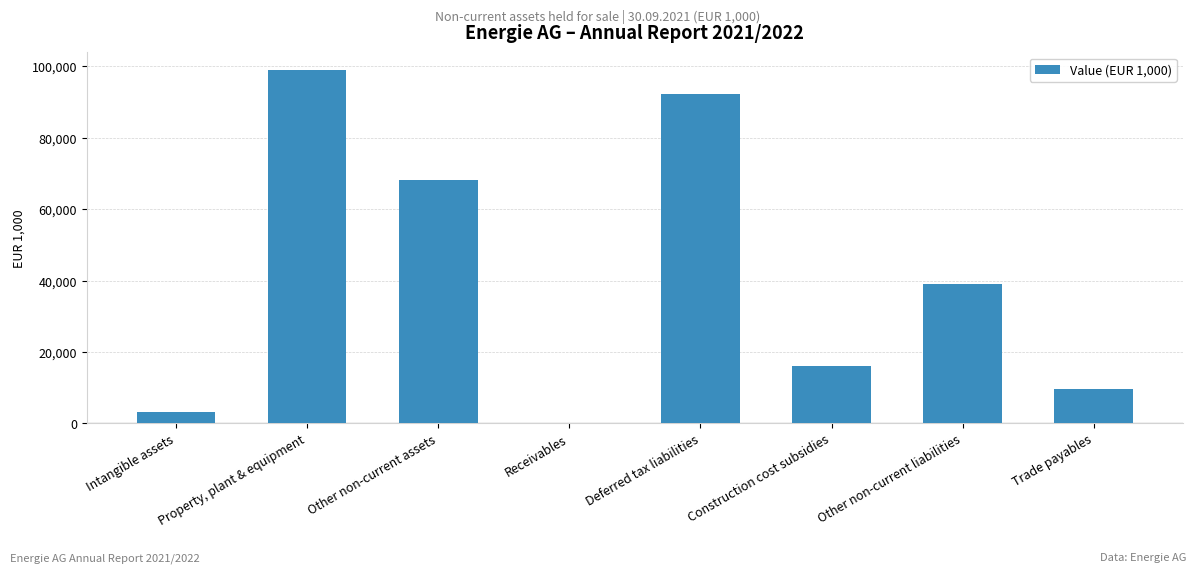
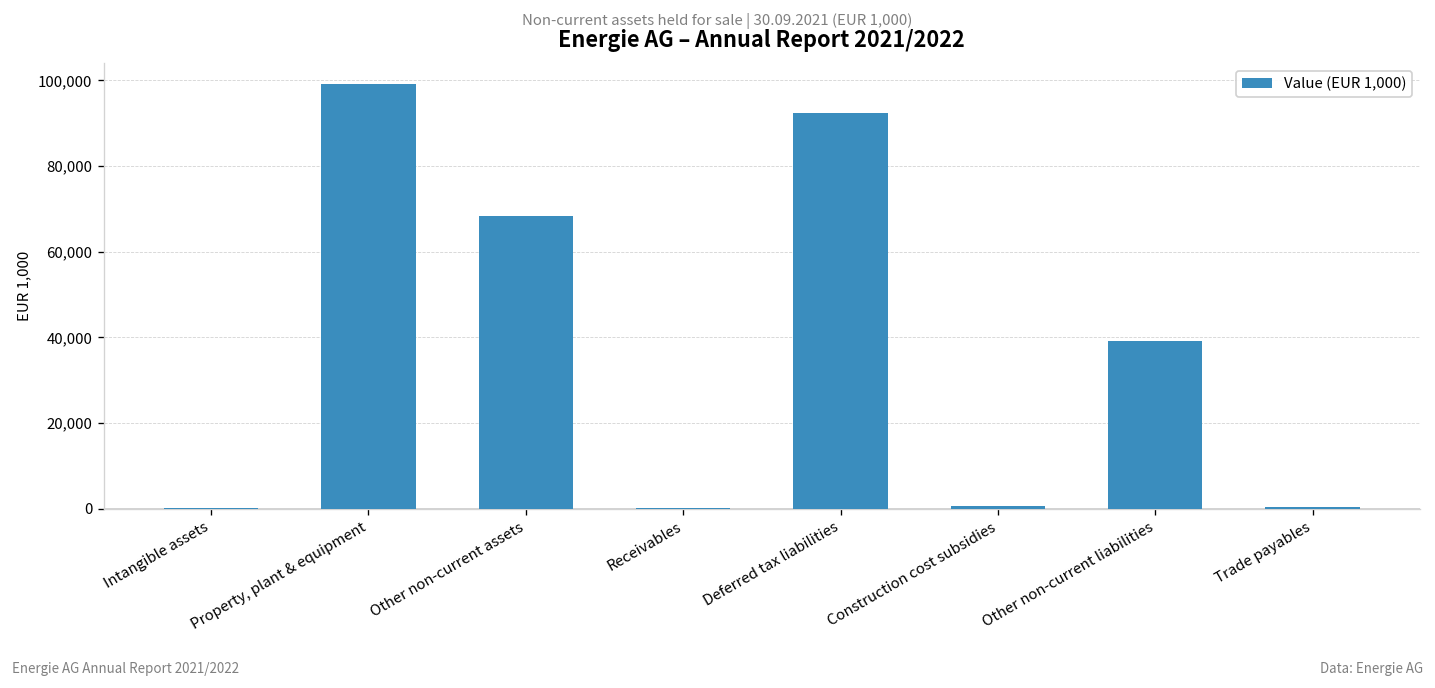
  {
-   "Intangible assets": "3,000",
+   "Intangible assets": "0",
    "Property, plant & equipment": "99,000",
    "Other non-current assets": "68,000",
    "Deferred tax liabilities": "92,000",
-   "Construction cost subsidies": "16,000",
+   "Construction cost subsidies": "1,000",
    "Other non-current liabilities": "39,000",
-   "Trade payables": "10,000"
+   "Trade payables": "0"
  }
